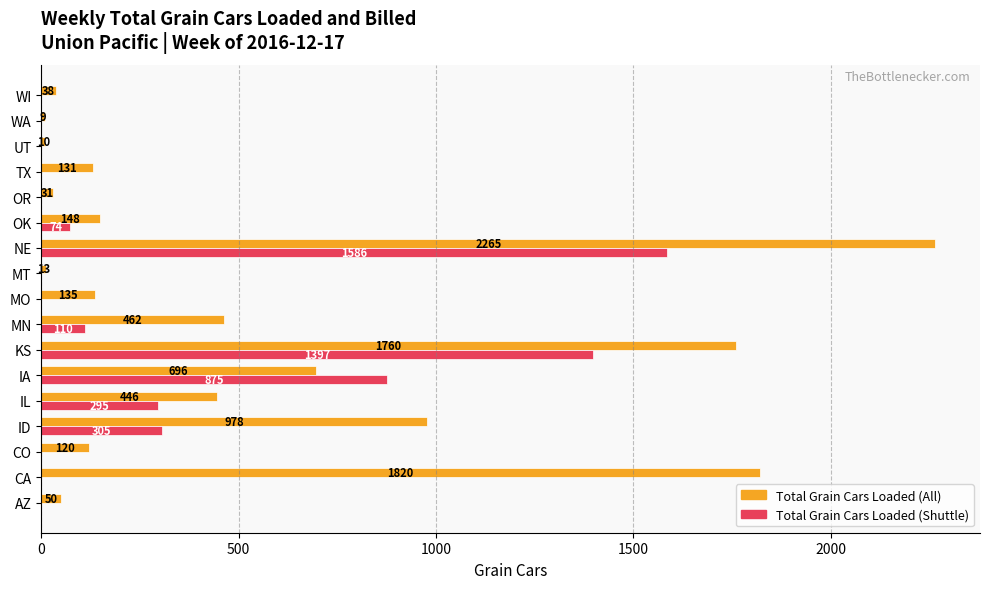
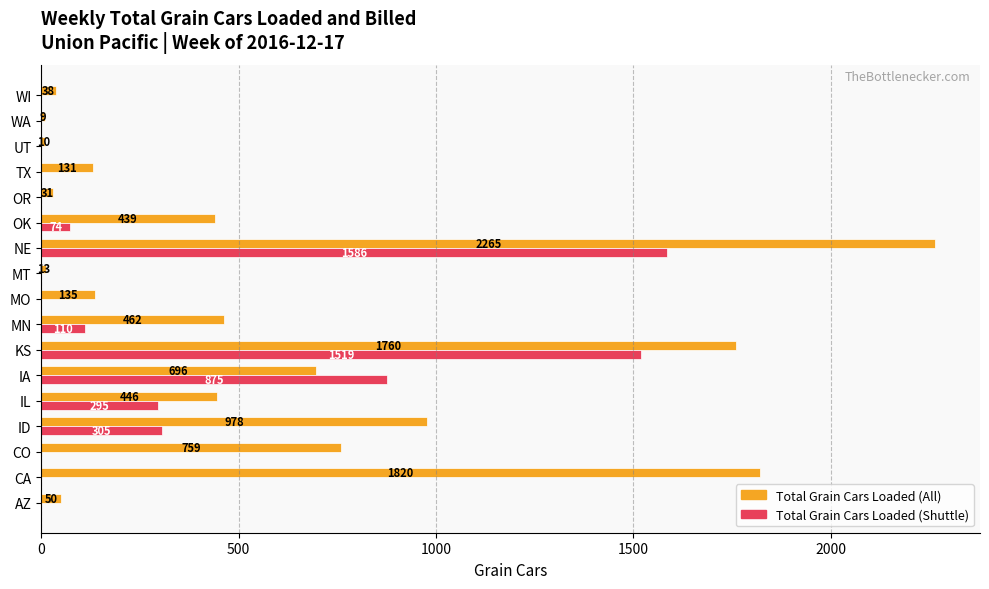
  {
    "Total Grain Cars Loaded (All)": {
      "WI": 38,
      "WA": 9,
      "UT": 10,
      "TX": 131,
      "OR": 31,
-     "OK": 148,
+     "OK": 439,
      "NE": 2265,
      "MT": 13,
      "MO": 135,
      "MN": 462,
      "KS": 1760,
      "IA": 696,
      "IL": 446,
      "ID": 978,
-     "CO": 120,
+     "CO": 759,
      "CA": 1820,
      "AZ": 50
    },
    "Total Grain Cars Loaded (Shuttle)": {
      "OK": 74,
      "NE": 1586,
      "MN": 110,
-     "KS": 1397,
+     "KS": 1519,
      "IA": 875,
      "IL": 295,
      "ID": 305
    }
  }
